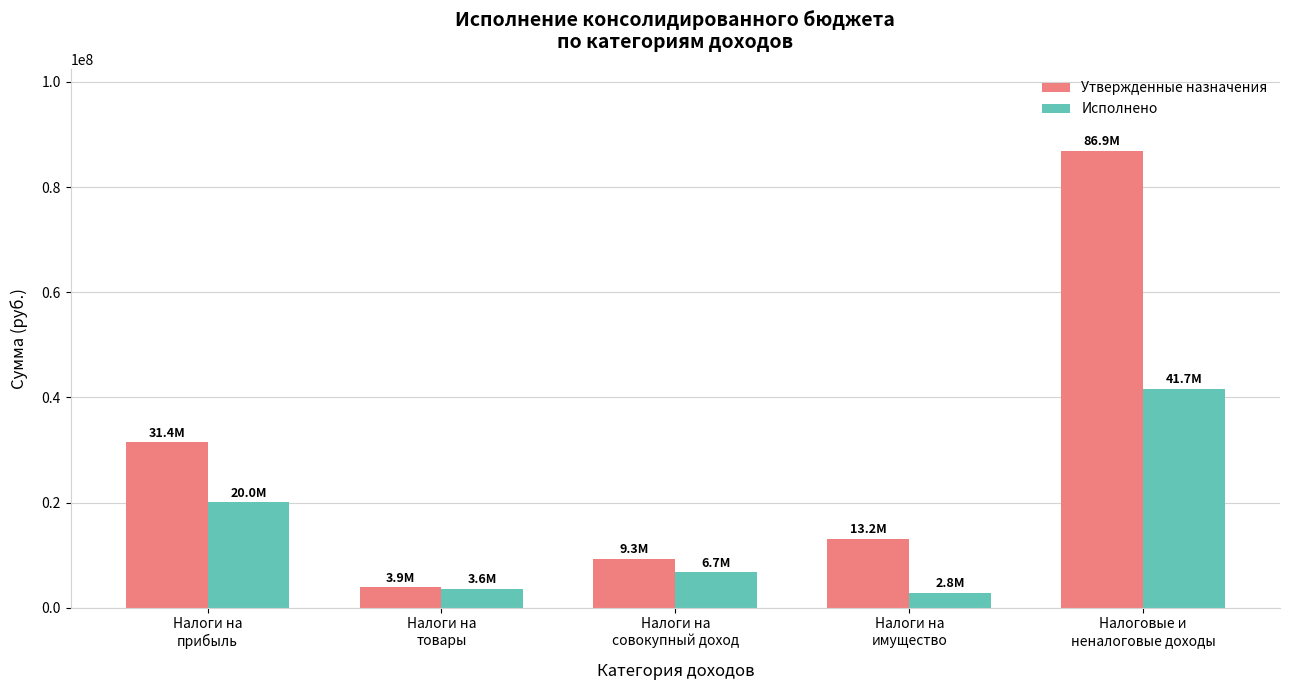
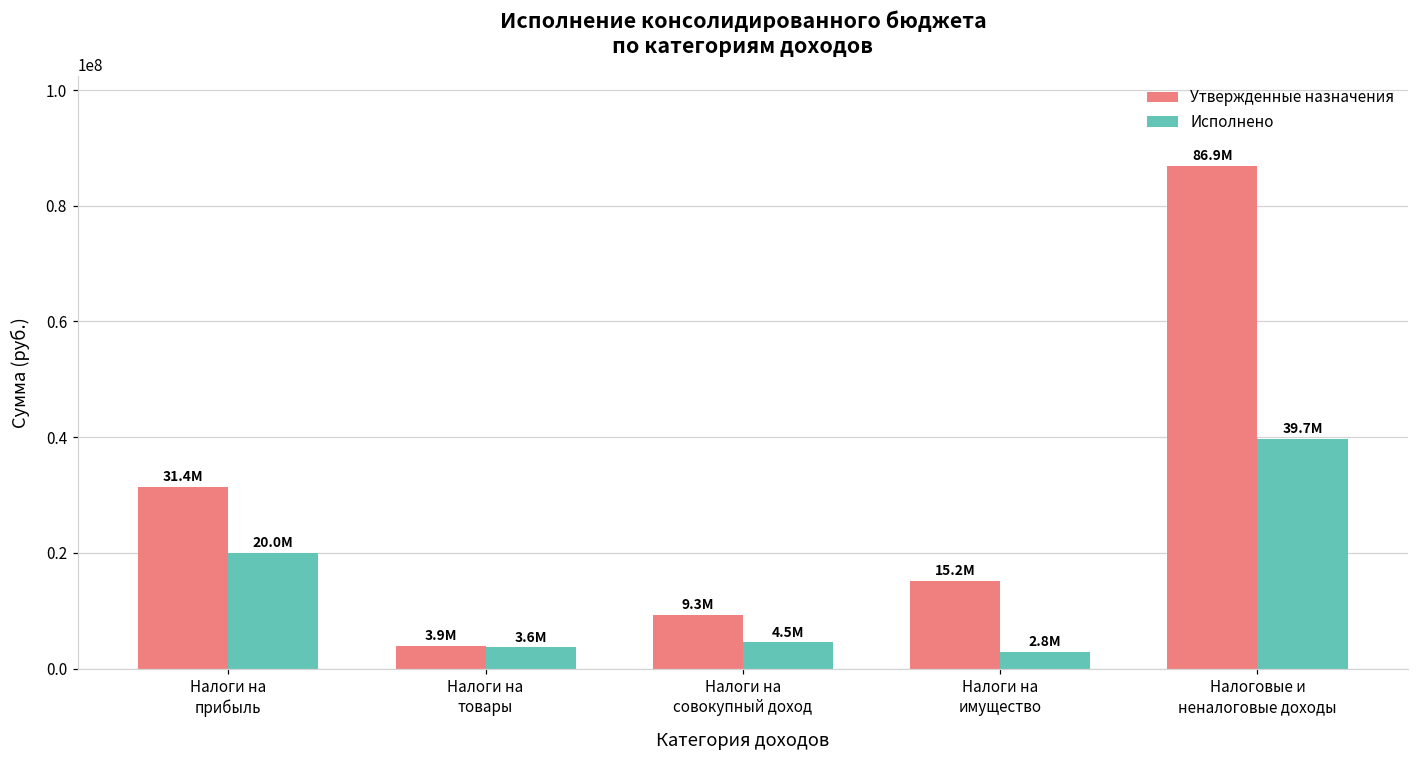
  {
    "Утвержденные назначения": {
      "Налоги на прибыль": "31.4M",
      "Налоги на товары": "3.9M",
      "Налоги на совокупный доход": "9.3M",
-     "Налоги на имущество": "13.2M",
+     "Налоги на имущество": "15.2M",
      "Налоговые и неналоговые доходы": "86.9M"
    },
    "Исполнено": {
      "Налоги на прибыль": "20.0M",
      "Налоги на товары": "3.6M",
-     "Налоги на совокупный доход": "6.7M",
+     "Налоги на совокупный доход": "4.5M",
      "Налоги на имущество": "2.8M",
-     "Налоговые и неналоговые доходы": "41.7M"
+     "Налоговые и неналоговые доходы": "39.7M"
    }
  }
